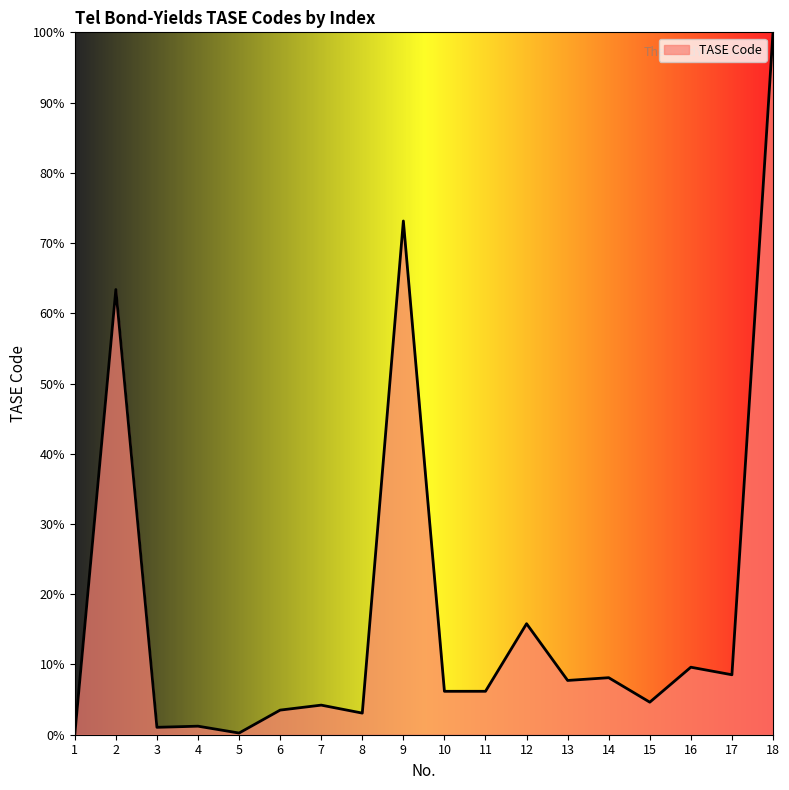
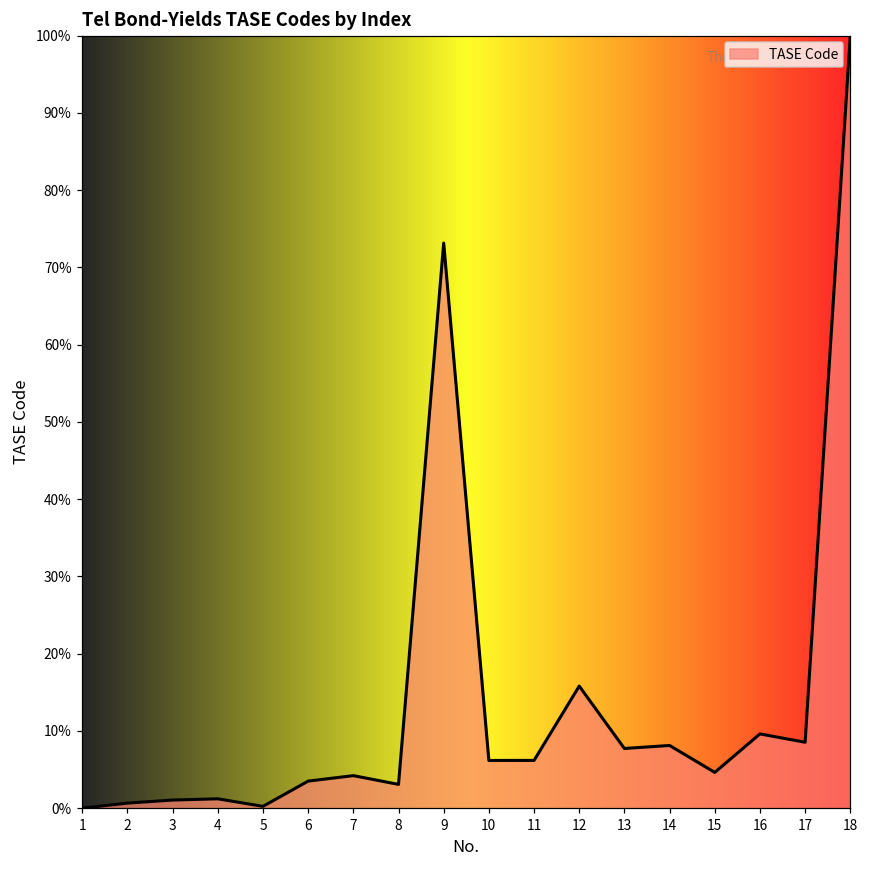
  {
    "1": "0%",
-   "2": "63%",
+   "2": "1%",
    "3": "1%",
    "4": "1%",
    "5": "0%",
    "6": "4%",
    "7": "4%",
    "8": "3%",
    "9": "73%",
    "10": "6%",
    "11": "6%",
    "12": "16%",
    "13": "8%",
    "14": "8%",
    "15": "5%",
    "16": "10%",
    "17": "9%",
    "18": "100%"
  }
